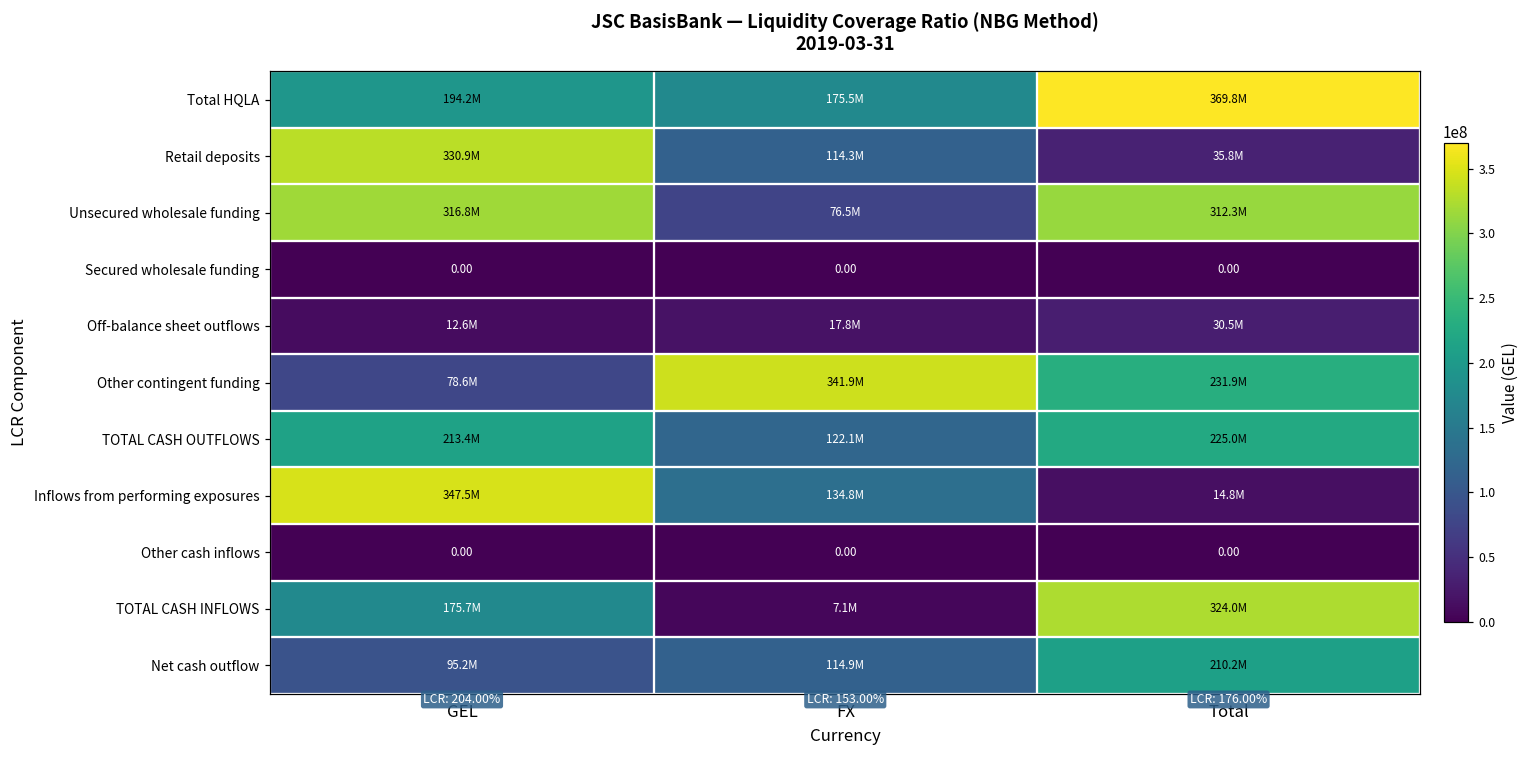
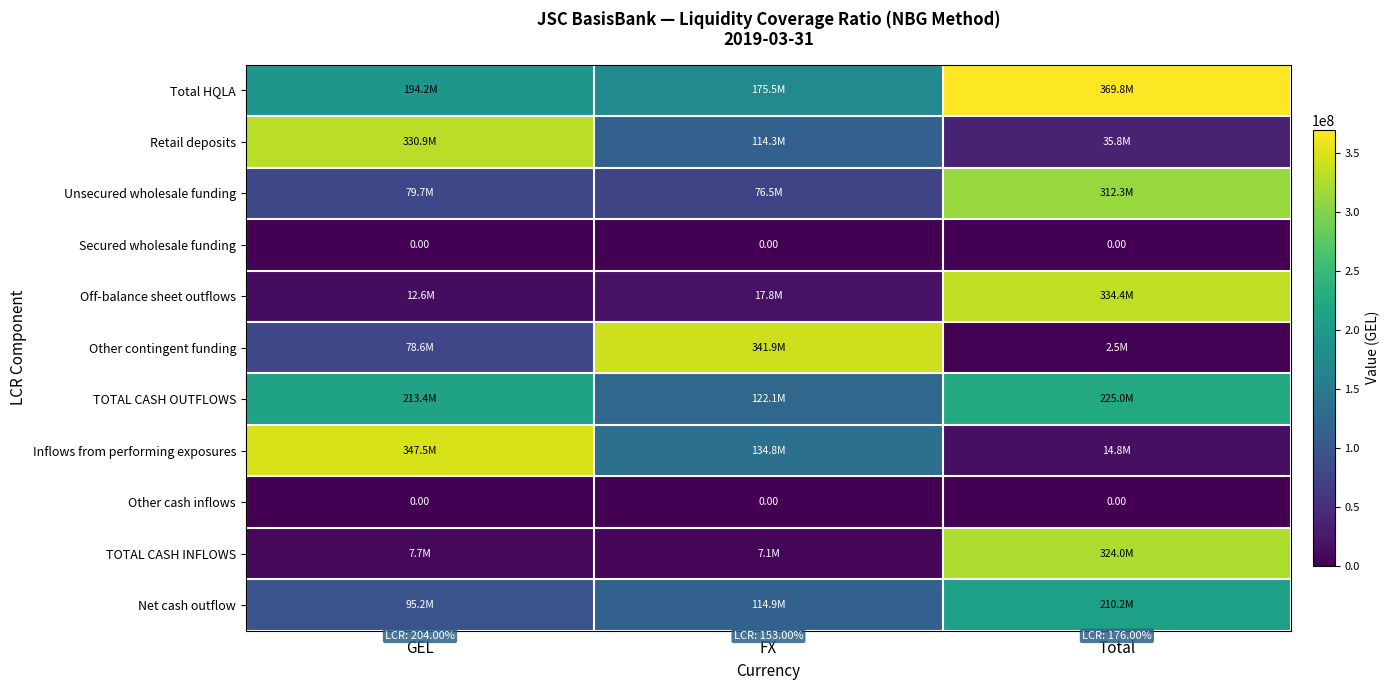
  {
    "Total HQLA": {
      "GEL": "194.2M",
      "FX": "175.5M",
      "Total": "369.8M"
    },
    "Retail deposits": {
      "GEL": "330.9M",
      "FX": "114.3M",
      "Total": "35.8M"
    },
    "Unsecured wholesale funding": {
-     "GEL": "316.8M",
+     "GEL": "79.7M",
      "FX": "76.5M",
      "Total": "312.3M"
    },
    "Secured wholesale funding": {
      "GEL": "0.00",
      "FX": "0.00",
      "Total": "0.00"
    },
    "Off-balance sheet outflows": {
      "GEL": "12.6M",
      "FX": "17.8M",
-     "Total": "30.5M"
+     "Total": "334.4M"
    },
    "Other contingent funding": {
      "GEL": "78.6M",
      "FX": "341.9M",
-     "Total": "231.9M"
+     "Total": "2.5M"
    },
    "TOTAL CASH OUTFLOWS": {
      "GEL": "213.4M",
      "FX": "122.1M",
      "Total": "225.0M"
    },
    "Inflows from performing exposures": {
      "GEL": "347.5M",
      "FX": "134.8M",
      "Total": "14.8M"
    },
    "Other cash inflows": {
      "GEL": "0.00",
      "FX": "0.00",
      "Total": "0.00"
    },
    "TOTAL CASH INFLOWS": {
-     "GEL": "175.7M",
+     "GEL": "7.7M",
      "FX": "7.1M",
      "Total": "324.0M"
    },
    "Net cash outflow": {
      "GEL": "95.2M",
      "FX": "114.9M",
      "Total": "210.2M"
    }
  }
